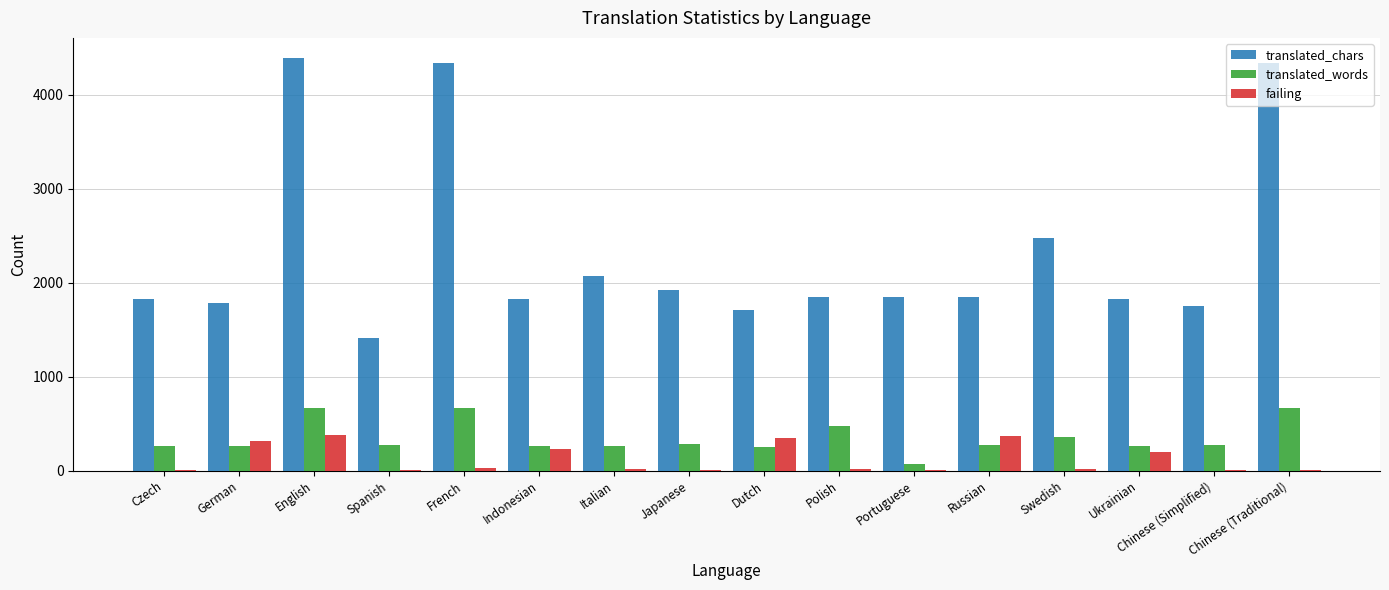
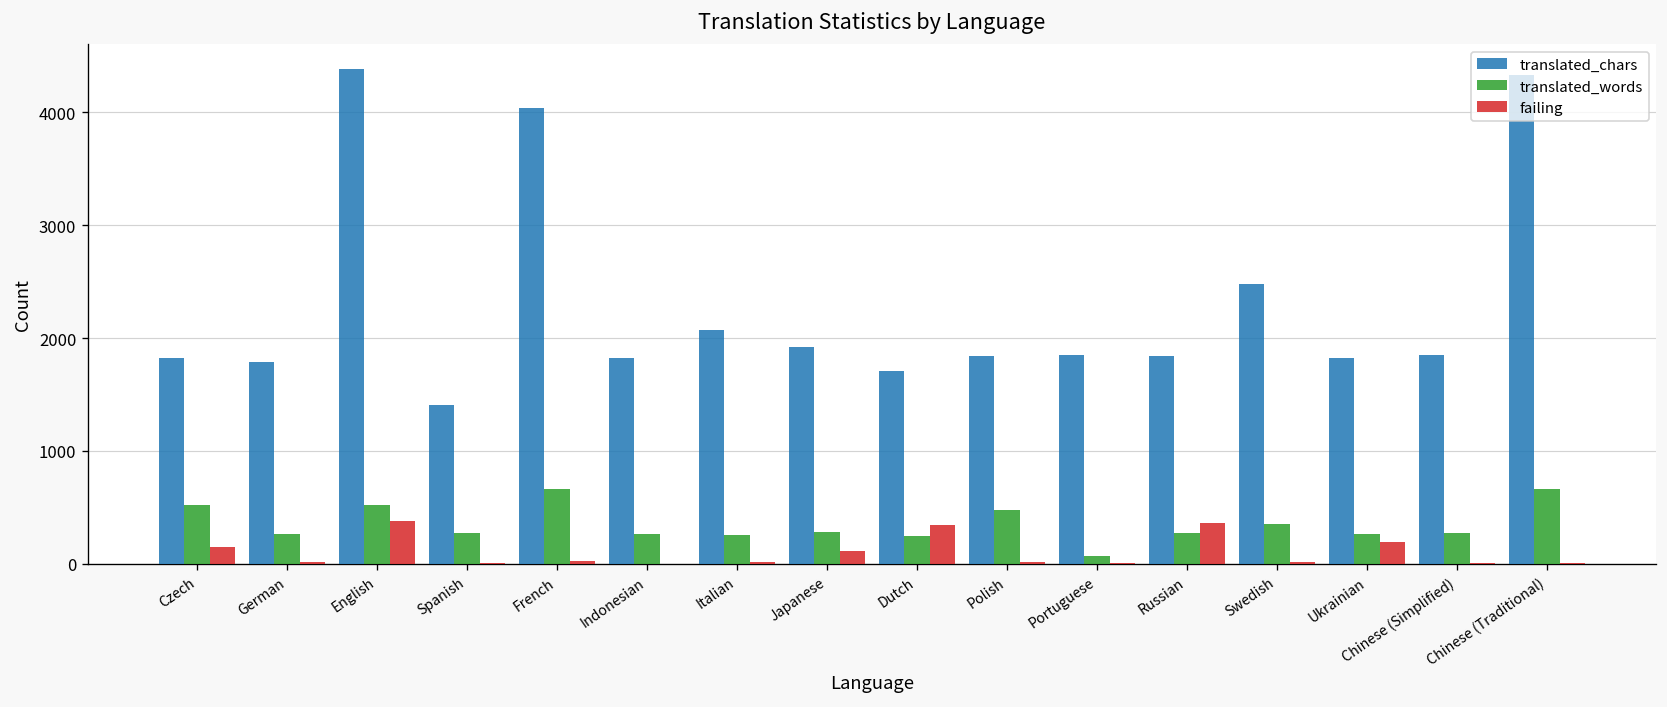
  {
    "translated_chars": {
      "Czech": 1800,
      "German": 1800,
      "English": 4400,
      "Spanish": 1400,
-     "French": 4300,
+     "French": 4000,
      "Indonesian": 1800,
      "Italian": 2100,
      "Japanese": 1900,
      "Dutch": 1700,
      "Polish": 1800,
      "Portuguese": 1800,
      "Russian": 1800,
      "Swedish": 2500,
      "Ukrainian": 1800,
-     "Chinese (Simplified)": 1800
+     "Chinese (Simplified)": 1900
    },
    "translated_words": {
-     "Czech": 300,
+     "Czech": 500,
      "German": 300,
-     "English": 700,
+     "English": 500,
      "Spanish": 300,
      "French": 700,
      "Indonesian": 300,
      "Italian": 300,
      "Japanese": 300,
      "Dutch": 200,
      "Polish": 500,
      "Portuguese": 100,
      "Russian": 300,
      "Swedish": 400,
      "Ukrainian": 300,
      "Chinese (Simplified)": 300,
      "Chinese (Traditional)": 700
    },
    "failing": {
-     "Czech": 0,
-     "German": 300,
+     "Czech": 100,
+     "German": 0,
      "English": 400,
-     "Indonesian": 200,
-     "Japanese": 0,
+     "Indonesian": 0,
+     "Japanese": 100,
      "Dutch": 300,
      "Russian": 400,
      "Ukrainian": 200
    }
  }
